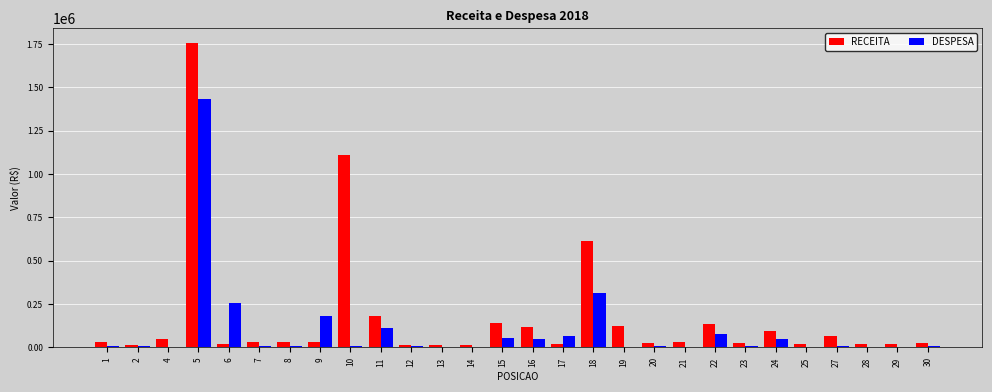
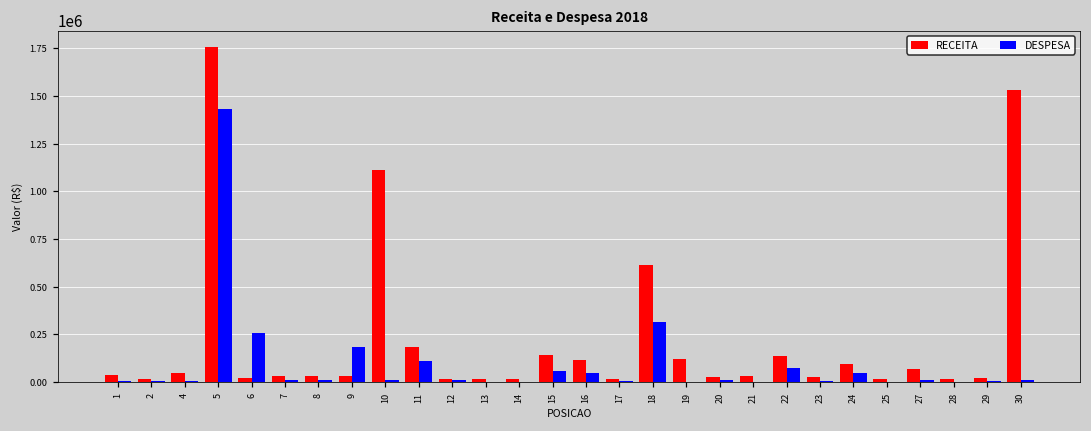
  {
    "RECEITA": {
      "1": 30000,
      "2": 20000,
      "4": 50000,
      "5": 1750000,
      "6": 20000,
      "7": 30000,
      "8": 30000,
      "9": 30000,
      "10": 1110000,
      "11": 180000,
      "12": 20000,
      "14": 20000,
      "15": 140000,
      "16": 110000,
      "17": 20000,
      "18": 610000,
      "19": 120000,
      "20": 20000,
      "21": 30000,
      "22": 140000,
      "23": 30000,
      "24": 90000,
      "25": 20000,
      "27": 70000,
      "28": 20000,
      "29": 20000,
-     "30": 30000
+     "30": 1530000
    },
    "DESPESA": {
      "5": 1430000,
      "6": 250000,
      "9": 180000,
      "11": 110000,
      "15": 60000,
      "16": 50000,
-     "17": 70000,
+     "17": 10000,
      "18": 310000,
      "19": 0,
      "22": 80000,
      "24": 50000
    }
  }
